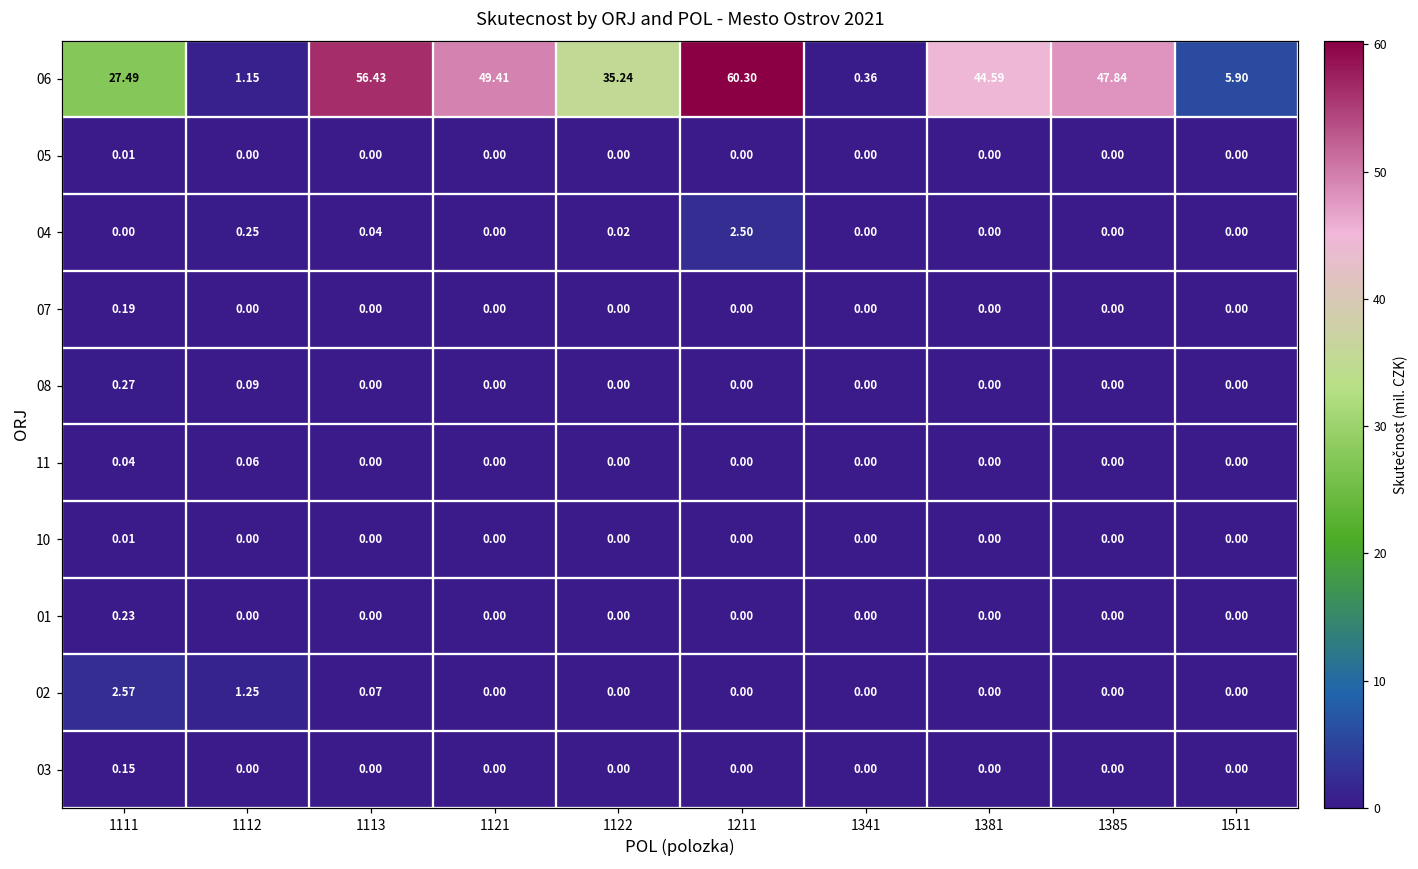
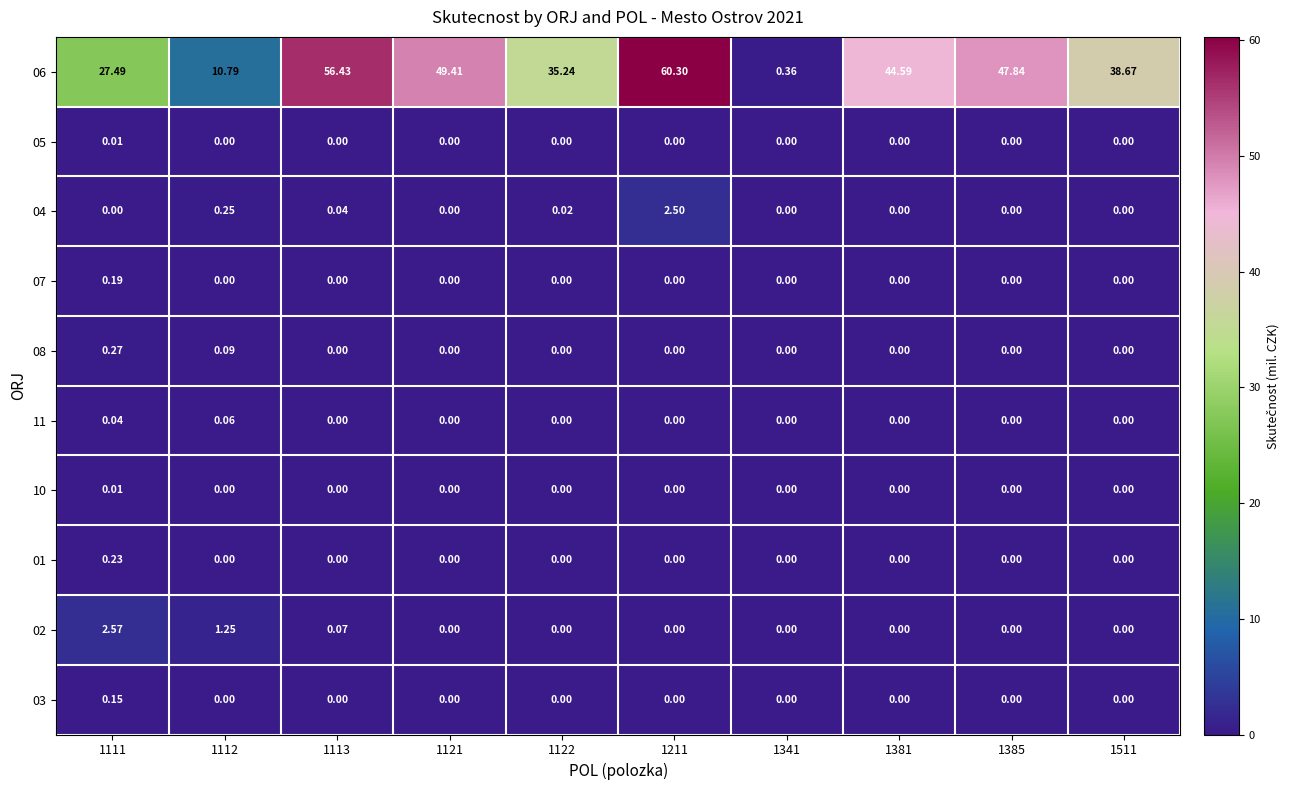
  {
    "06": {
      "1111": 27.49,
-     "1112": 1.15,
+     "1112": 10.79,
      "1113": 56.43,
      "1121": 49.41,
      "1122": 35.24,
      "1211": 60.30,
      "1341": 0.36,
      "1381": 44.59,
      "1385": 47.84,
-     "1511": 5.90
+     "1511": 38.67
    },
    "05": {
      "1111": 0.01,
      "1112": 0.00,
      "1113": 0.00,
      "1121": 0.00,
      "1122": 0.00,
      "1211": 0.00,
      "1341": 0.00,
      "1381": 0.00,
      "1385": 0.00,
      "1511": 0.00
    },
    "04": {
      "1111": 0.00,
      "1112": 0.25,
      "1113": 0.04,
      "1121": 0.00,
      "1122": 0.02,
      "1211": 2.50,
      "1341": 0.00,
      "1381": 0.00,
      "1385": 0.00,
      "1511": 0.00
    },
    "07": {
      "1111": 0.19,
      "1112": 0.00,
      "1113": 0.00,
      "1121": 0.00,
      "1122": 0.00,
      "1211": 0.00,
      "1341": 0.00,
      "1381": 0.00,
      "1385": 0.00,
      "1511": 0.00
    },
    "08": {
      "1111": 0.27,
      "1112": 0.09,
      "1113": 0.00,
      "1121": 0.00,
      "1122": 0.00,
      "1211": 0.00,
      "1341": 0.00,
      "1381": 0.00,
      "1385": 0.00,
      "1511": 0.00
    },
    "11": {
      "1111": 0.04,
      "1112": 0.06,
      "1113": 0.00,
      "1121": 0.00,
      "1122": 0.00,
      "1211": 0.00,
      "1341": 0.00,
      "1381": 0.00,
      "1385": 0.00,
      "1511": 0.00
    },
    "10": {
      "1111": 0.01,
      "1112": 0.00,
      "1113": 0.00,
      "1121": 0.00,
      "1122": 0.00,
      "1211": 0.00,
      "1341": 0.00,
      "1381": 0.00,
      "1385": 0.00,
      "1511": 0.00
    },
    "01": {
      "1111": 0.23,
      "1112": 0.00,
      "1113": 0.00,
      "1121": 0.00,
      "1122": 0.00,
      "1211": 0.00,
      "1341": 0.00,
      "1381": 0.00,
      "1385": 0.00,
      "1511": 0.00
    },
    "02": {
      "1111": 2.57,
      "1112": 1.25,
      "1113": 0.07,
      "1121": 0.00,
      "1122": 0.00,
      "1211": 0.00,
      "1341": 0.00,
      "1381": 0.00,
      "1385": 0.00,
      "1511": 0.00
    },
    "03": {
      "1111": 0.15,
      "1112": 0.00,
      "1113": 0.00,
      "1121": 0.00,
      "1122": 0.00,
      "1211": 0.00,
      "1341": 0.00,
      "1381": 0.00,
      "1385": 0.00,
      "1511": 0.00
    }
  }
